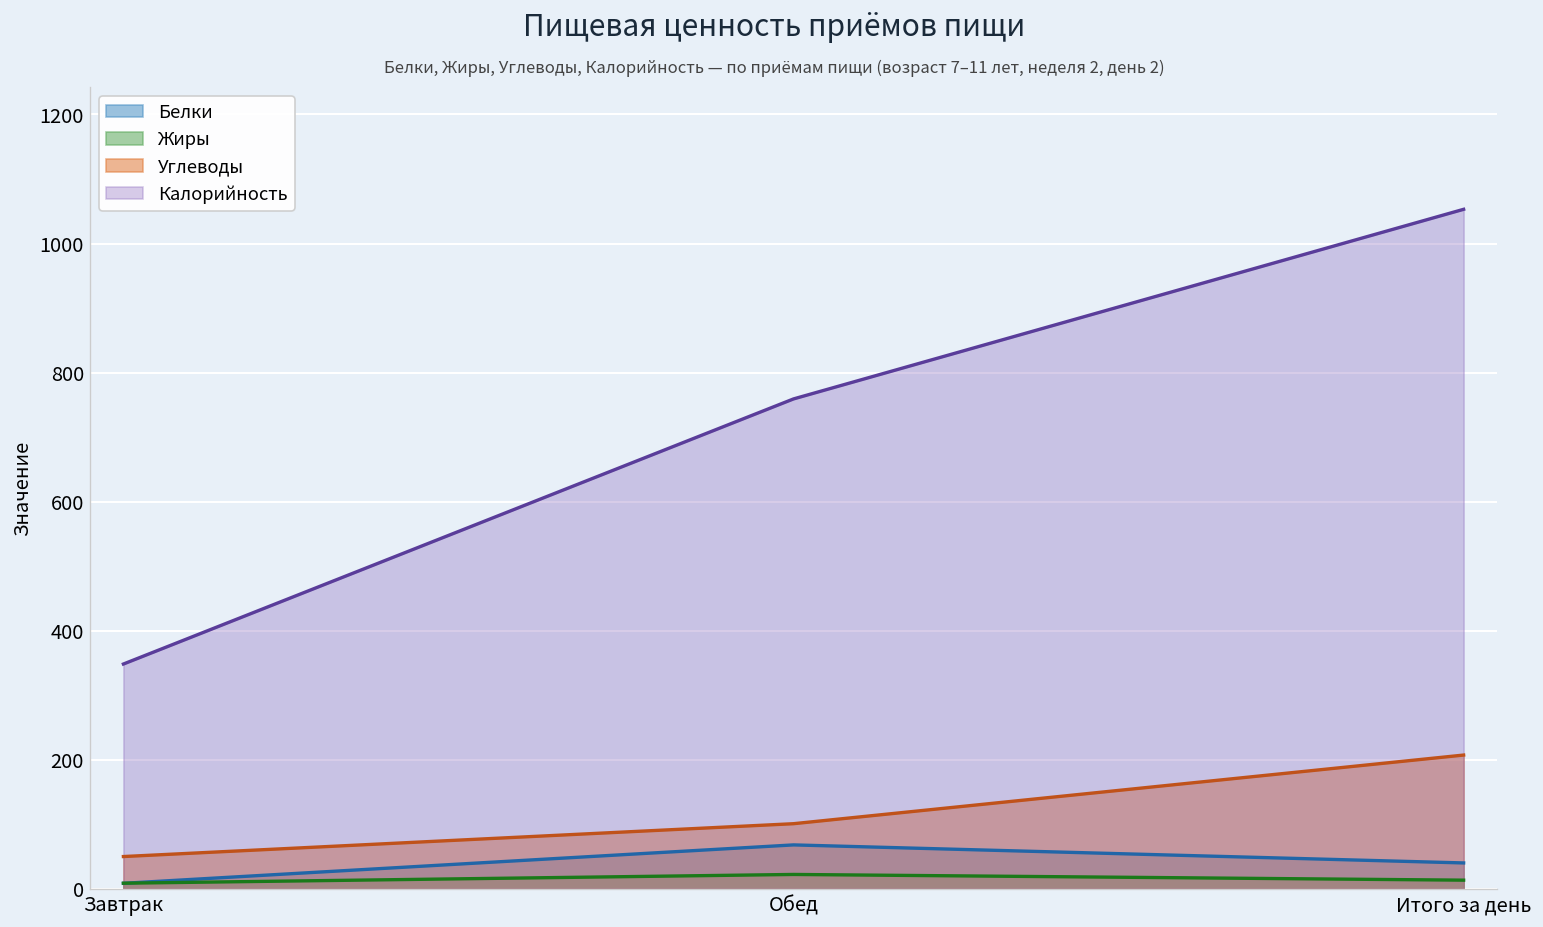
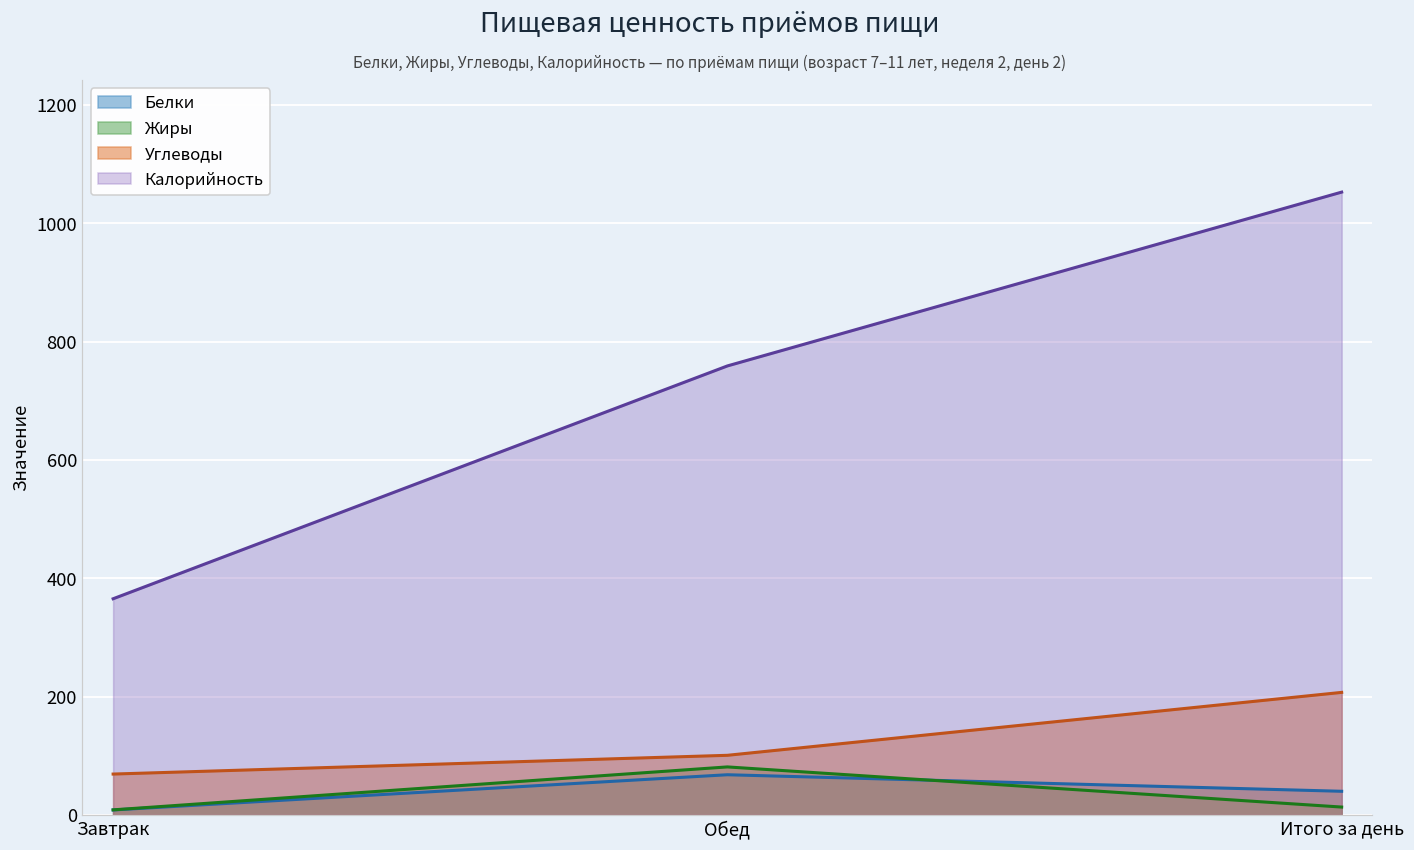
  {
    "Белки": {
      "Обед": 70,
      "Итого за день": 40
    },
    "Жиры": {
-     "Обед": 20,
+     "Обед": 80,
      "Итого за день": 10
    },
    "Углеводы": {
-     "Завтрак": 50,
+     "Завтрак": 70,
      "Обед": 100,
      "Итого за день": 210
    },
    "Калорийность": {
-     "Завтрак": 350,
+     "Завтрак": 370,
      "Обед": 760,
      "Итого за день": 1050
    }
  }
